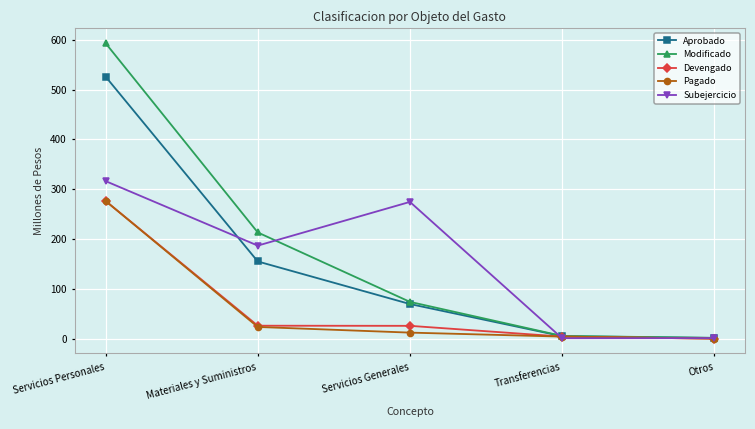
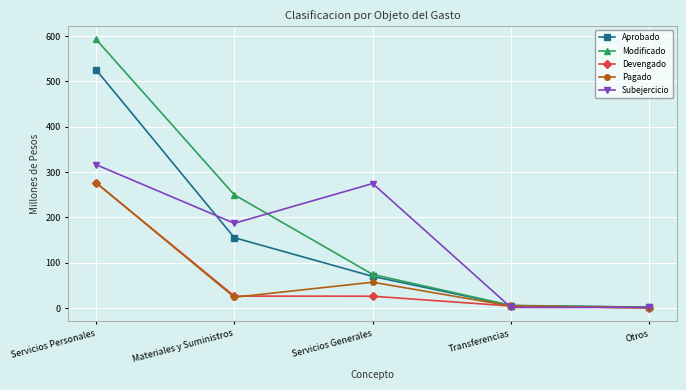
  {
    "Aprobado": {
      "Servicios Personales": 530,
      "Materiales y Suministros": 160
    },
    "Modificado": {
      "Servicios Personales": 590,
-     "Materiales y Suministros": 210
+     "Materiales y Suministros": 250
    },
    "Devengado": {
      "Servicios Generales": 30
    },
    "Pagado": {
-     "Servicios Generales": 10
+     "Servicios Generales": 60
    },
    "Subejercicio": {
      "Servicios Personales": 320,
      "Materiales y Suministros": 190,
      "Servicios Generales": 270
    }
  }
